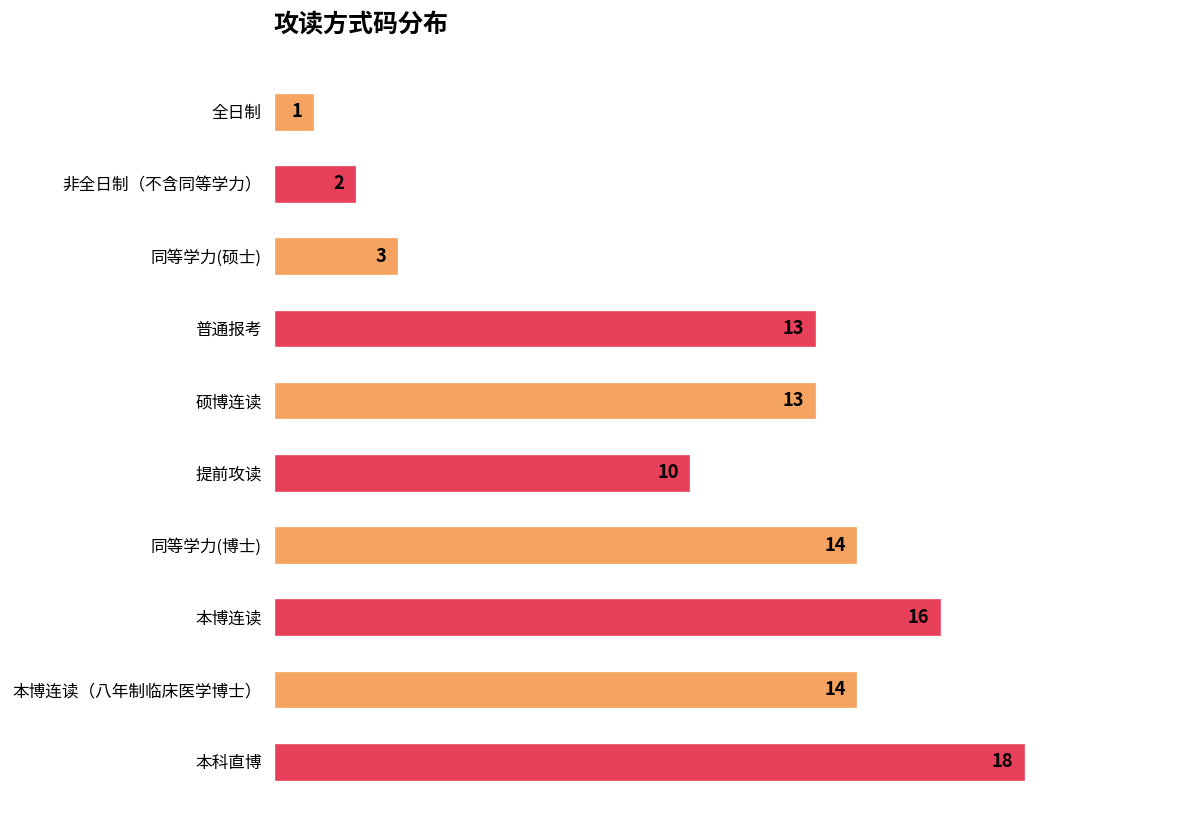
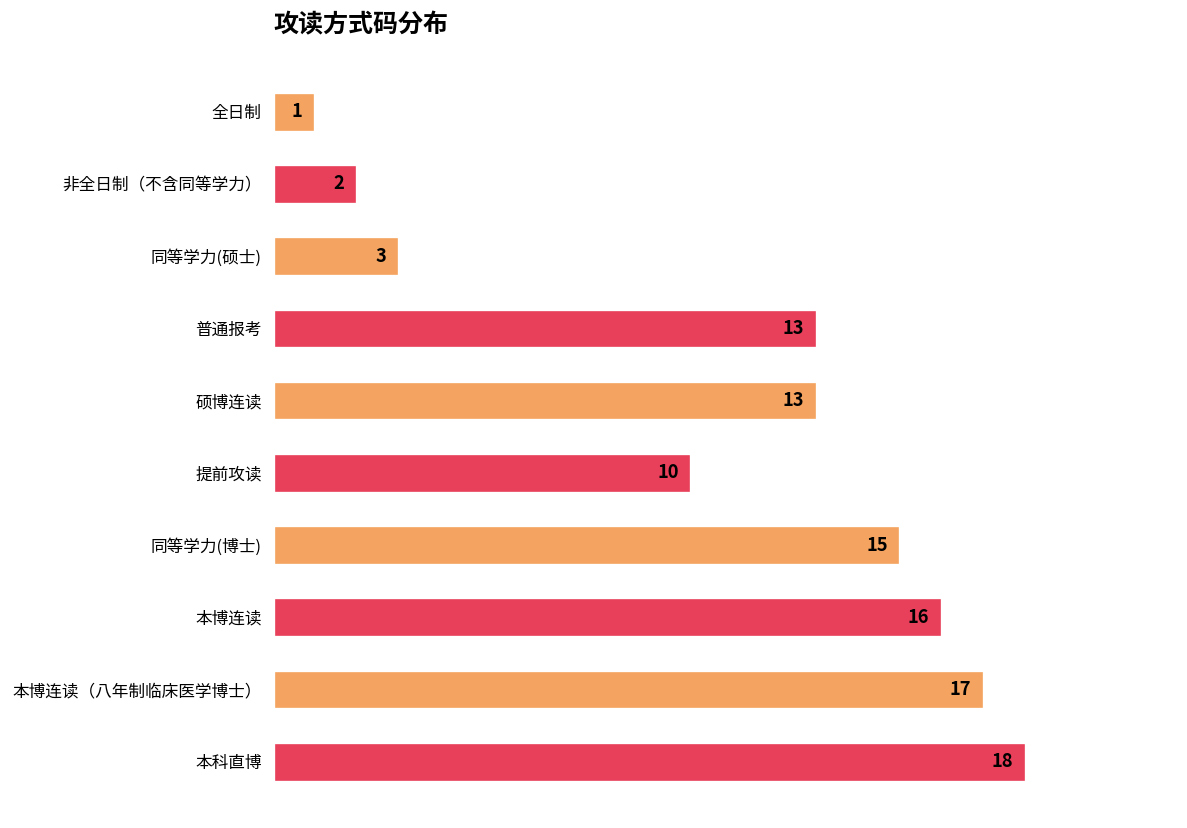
  {
    "全日制": 1,
    "非全日制（不含同等学力）": 2,
    "同等学力(硕士)": 3,
    "普通报考": 13,
    "硕博连读": 13,
    "提前攻读": 10,
-   "同等学力(博士)": 14,
+   "同等学力(博士)": 15,
    "本博连读": 16,
-   "本博连读（八年制临床医学博士）": 14,
+   "本博连读（八年制临床医学博士）": 17,
    "本科直博": 18
  }
